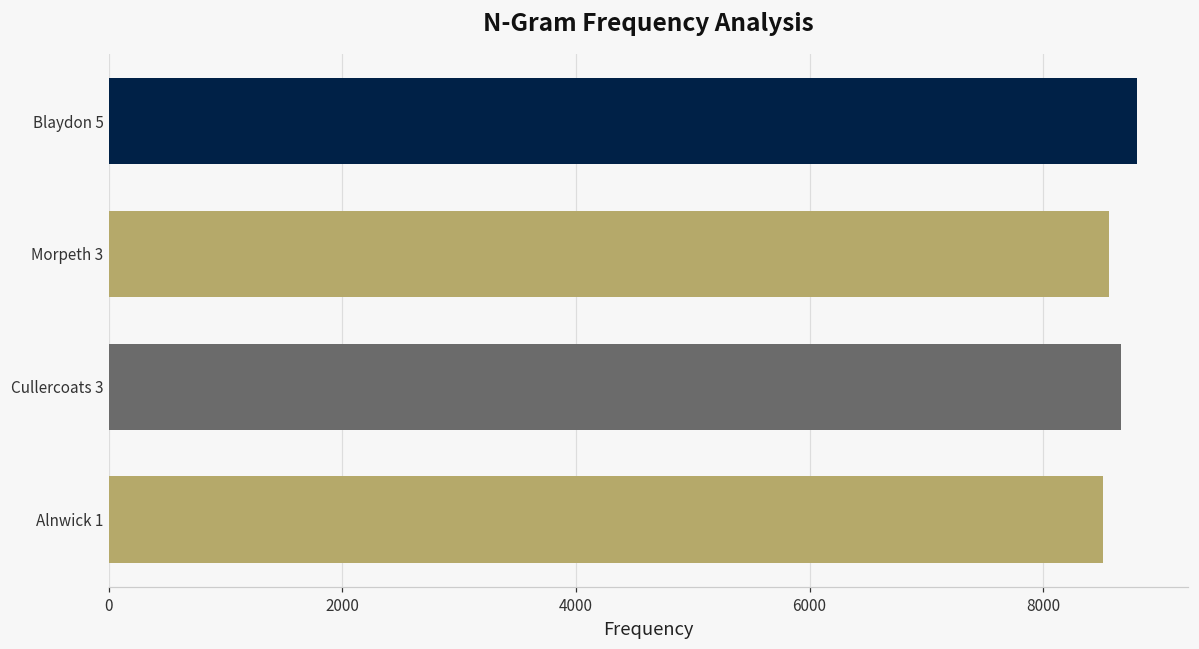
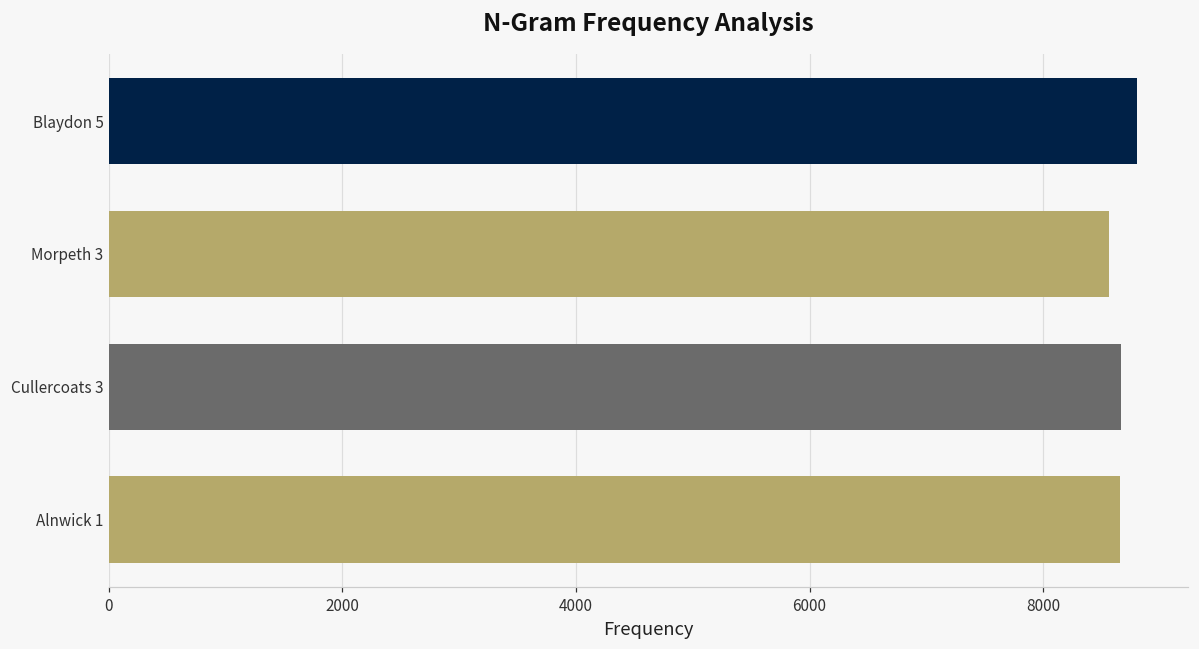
  {
    "Blaydon 5": 8800,
    "Morpeth 3": 8560,
    "Cullercoats 3": 8670,
-   "Alnwick 1": 8510
+   "Alnwick 1": 8660
  }
